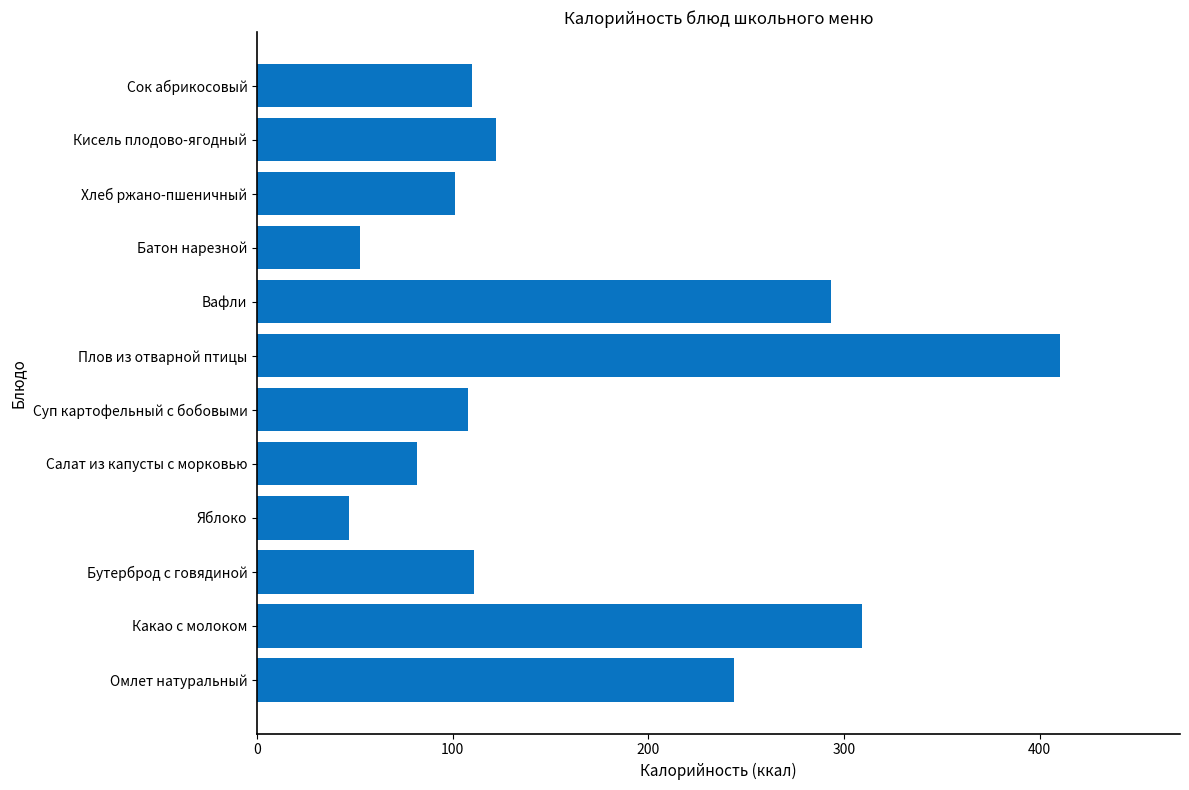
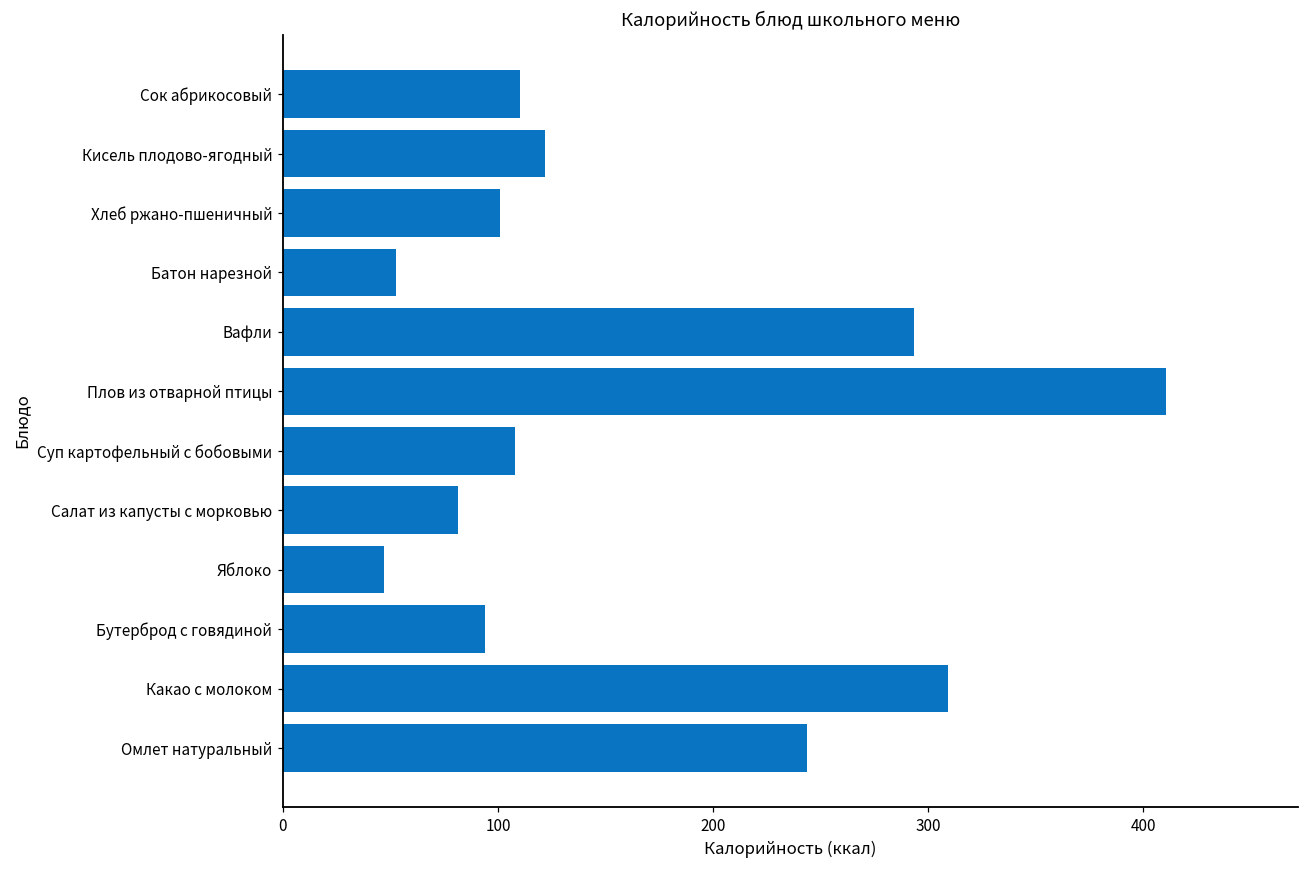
  {
    "Сок абрикосовый": 110,
    "Кисель плодово-ягодный": 122,
    "Хлеб ржано-пшеничный": 101,
    "Батон нарезной": 52,
    "Вафли": 293,
    "Плов из отварной птицы": 410,
    "Суп картофельный с бобовыми": 108,
    "Салат из капусты с морковью": 82,
    "Яблоко": 47,
-   "Бутерброд с говядиной": 111,
+   "Бутерброд с говядиной": 94,
    "Какао с молоком": 309,
    "Омлет натуральный": 244
  }
